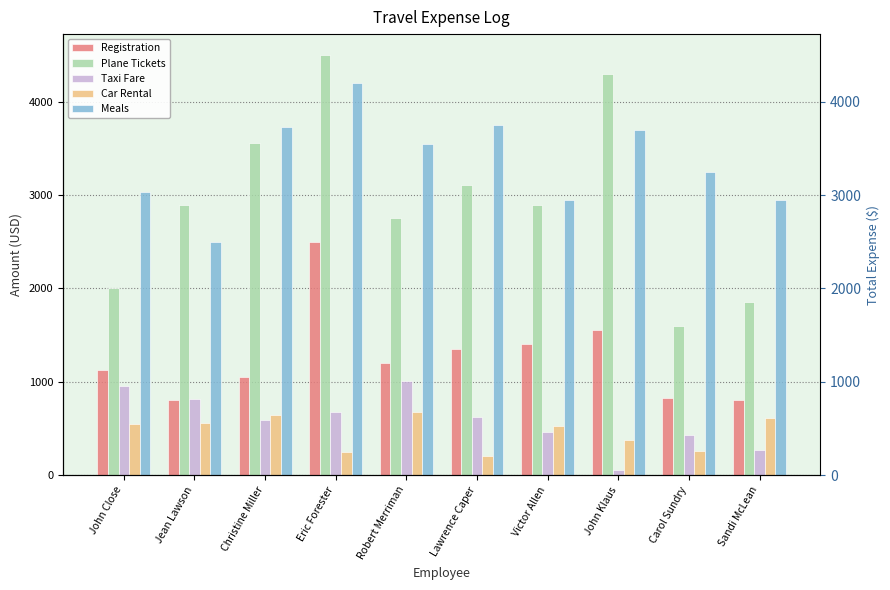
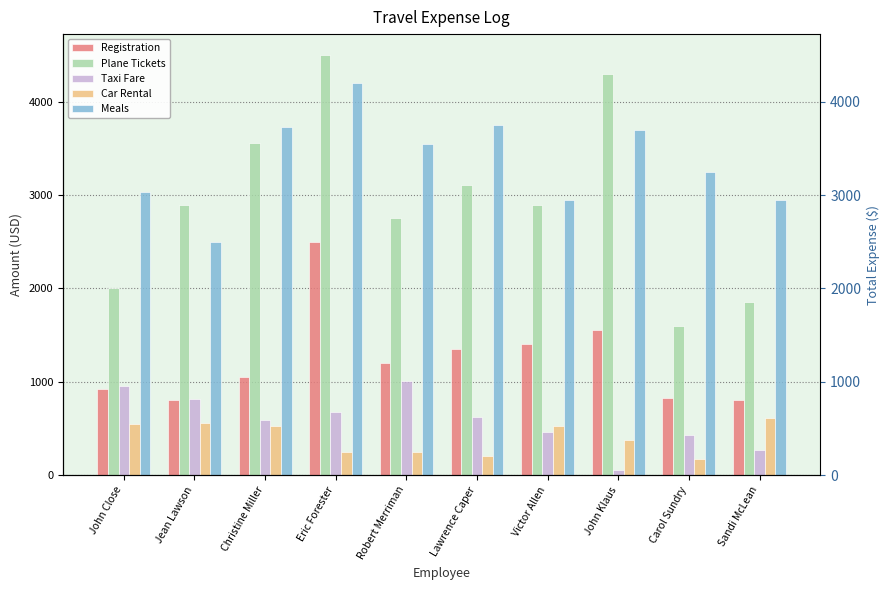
  {
    "Registration": {
-     "John Close": 1100,
+     "John Close": 900,
      "Jean Lawson": 800,
      "Christine Miller": 1100,
      "Eric Forester": 2500,
      "Robert Merriman": 1200,
      "Lawrence Caper": 1400,
      "Victor Allen": 1400,
      "John Klaus": 1600,
      "Carol Sundry": 800,
      "Sandi McLean": 800
    },
    "Plane Tickets": {
      "John Close": 2000,
      "Jean Lawson": 2900,
      "Christine Miller": 3600,
      "Eric Forester": 4500,
      "Robert Merriman": 2800,
      "Lawrence Caper": 3100,
      "Victor Allen": 2900,
      "John Klaus": 4300,
      "Carol Sundry": 1600,
      "Sandi McLean": 1900
    },
    "Taxi Fare": {
      "John Close": 1000,
      "Jean Lawson": 800,
      "Christine Miller": 600,
      "Eric Forester": 700,
      "Robert Merriman": 1000,
      "Lawrence Caper": 600,
      "Victor Allen": 500,
      "John Klaus": 100,
      "Carol Sundry": 400,
      "Sandi McLean": 300
    },
    "Car Rental": {
      "John Close": 500,
      "Jean Lawson": 600,
-     "Christine Miller": 600,
+     "Christine Miller": 500,
      "Eric Forester": 300,
-     "Robert Merriman": 700,
+     "Robert Merriman": 300,
      "Lawrence Caper": 200,
      "Victor Allen": 500,
      "John Klaus": 400,
-     "Carol Sundry": 300,
+     "Carol Sundry": 200,
      "Sandi McLean": 600
    },
    "Meals": {
      "John Close": 3000,
      "Jean Lawson": 2500,
      "Christine Miller": 3700,
      "Eric Forester": 4200,
      "Robert Merriman": 3600,
      "Lawrence Caper": 3800,
      "Victor Allen": 3000,
      "John Klaus": 3700,
      "Carol Sundry": 3300,
      "Sandi McLean": 3000
    }
  }
